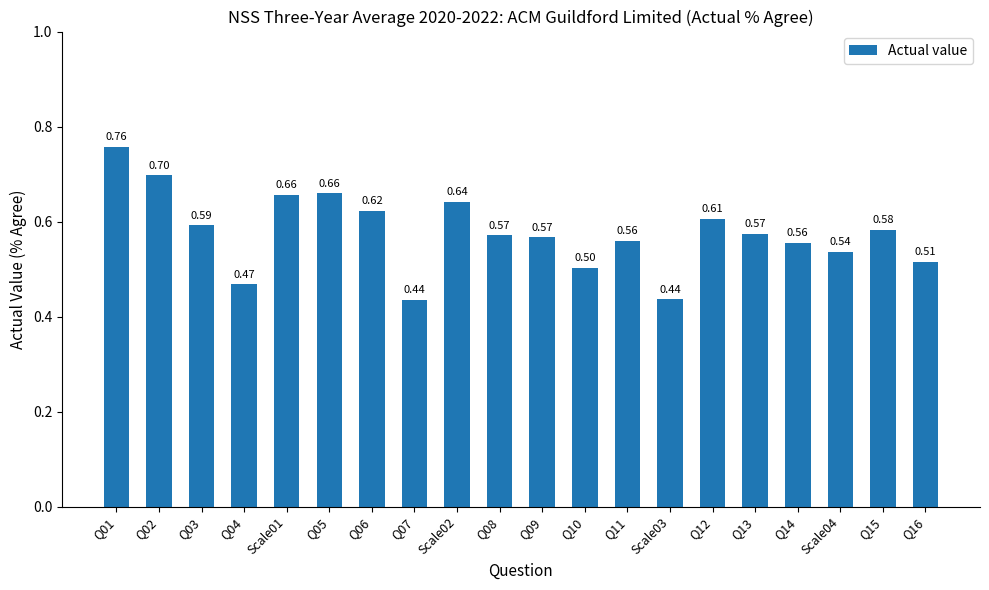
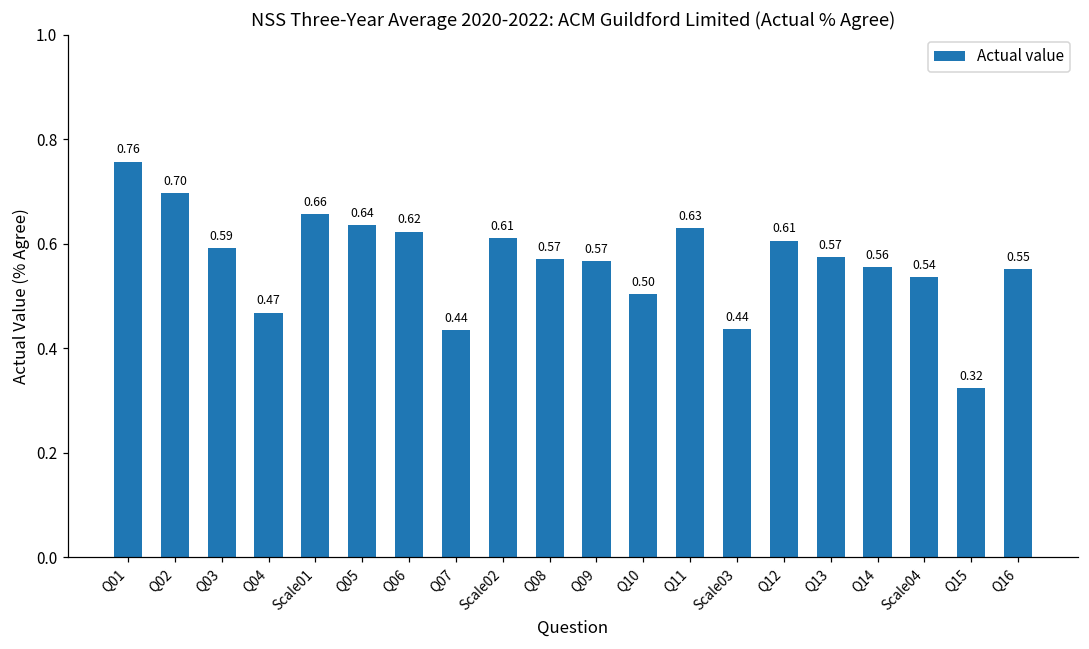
  {
    "Q01": 0.76,
    "Q02": 0.70,
    "Q03": 0.59,
    "Q04": 0.47,
    "Scale01": 0.66,
-   "Q05": 0.66,
+   "Q05": 0.64,
    "Q06": 0.62,
    "Q07": 0.44,
-   "Scale02": 0.64,
+   "Scale02": 0.61,
    "Q08": 0.57,
    "Q09": 0.57,
    "Q10": 0.50,
-   "Q11": 0.56,
+   "Q11": 0.63,
    "Scale03": 0.44,
    "Q12": 0.61,
    "Q13": 0.57,
    "Q14": 0.56,
    "Scale04": 0.54,
-   "Q15": 0.58,
-   "Q16": 0.51
+   "Q15": 0.32,
+   "Q16": 0.55
  }
